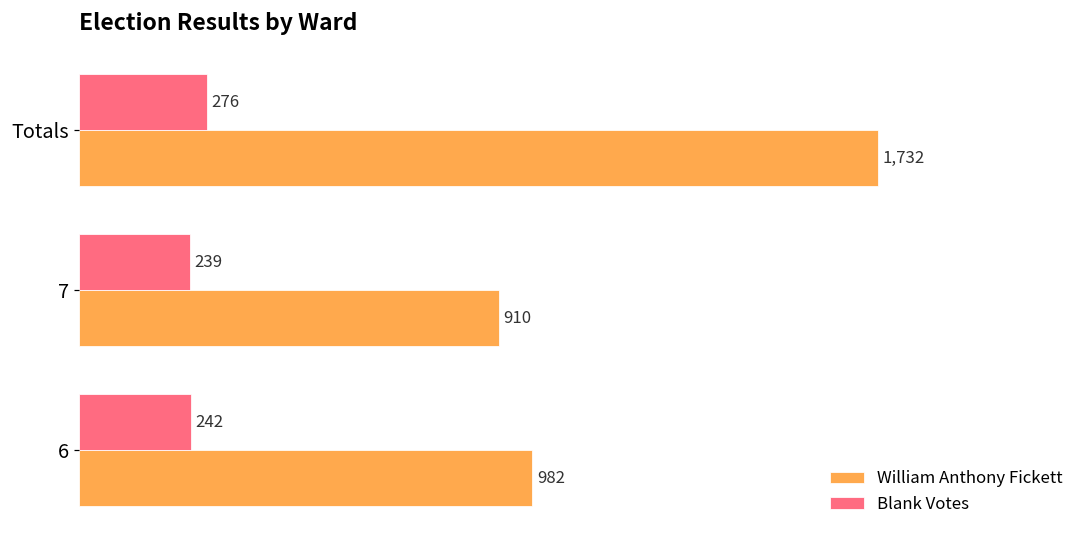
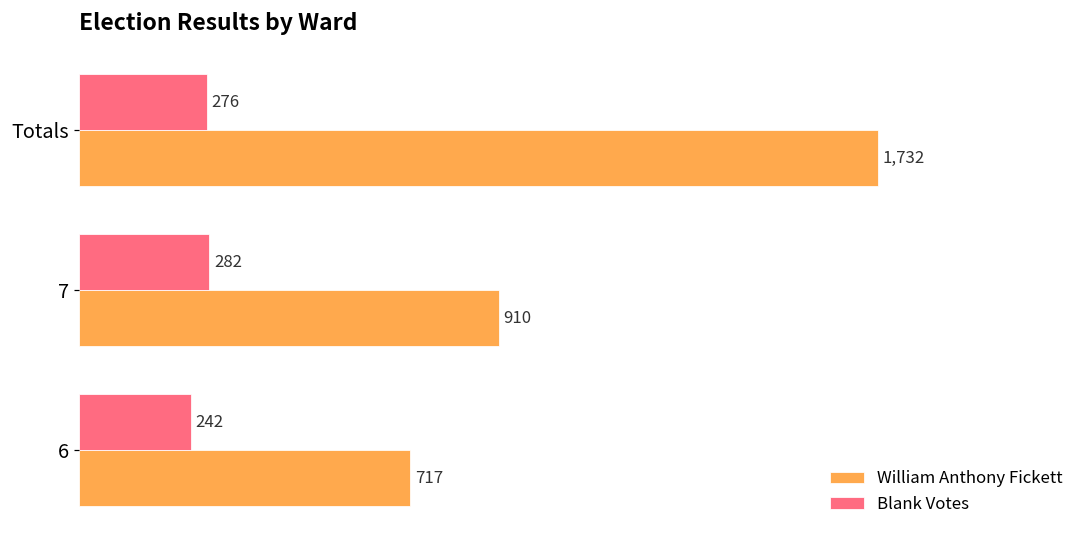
  {
    "William Anthony Fickett": {
      "Totals": "1,732",
      "7": "910",
-     "6": "982"
+     "6": "717"
    },
    "Blank Votes": {
      "Totals": "276",
-     "7": "239",
+     "7": "282",
      "6": "242"
    }
  }
